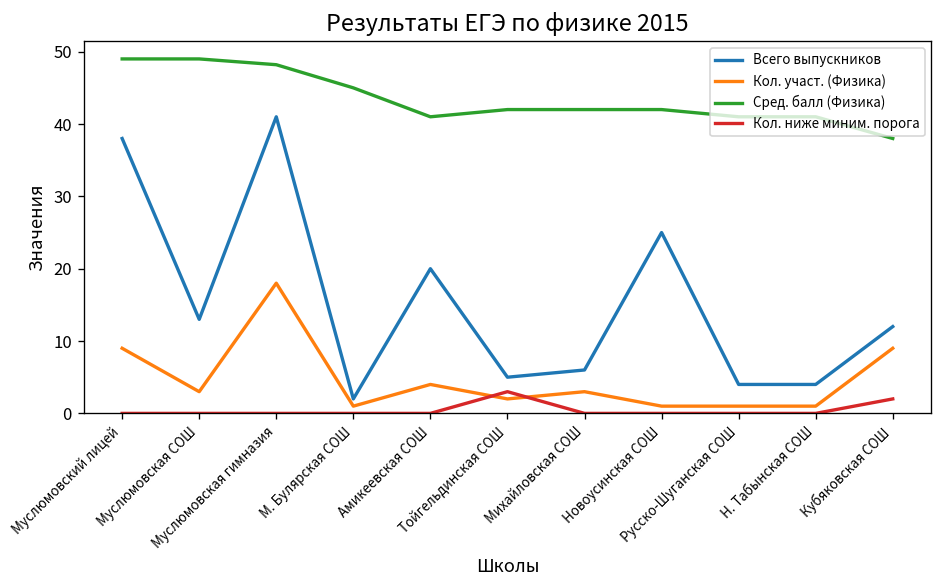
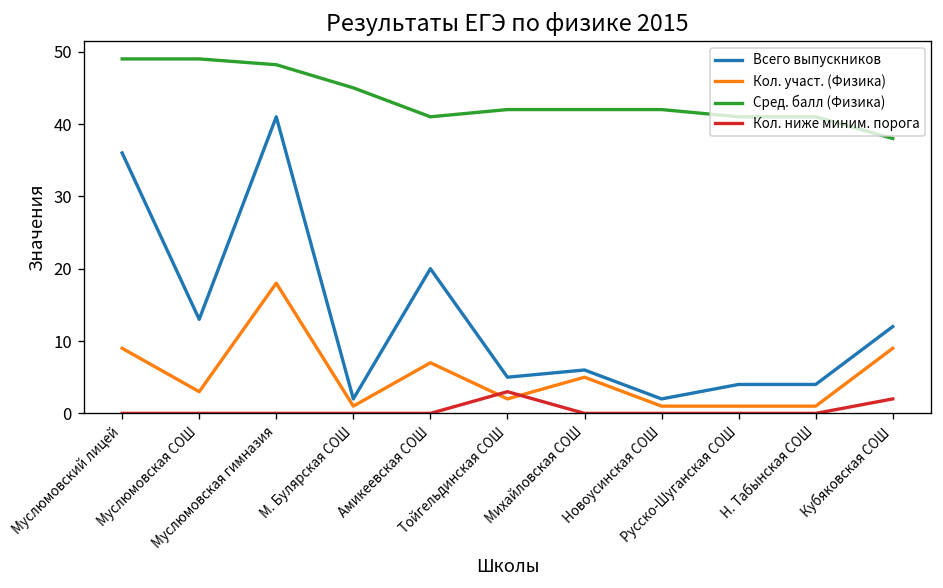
  {
    "Всего выпускников": {
-     "Муслюмовский лицей": 38,
+     "Муслюмовский лицей": 36,
      "Муслюмовская СОШ": 13,
      "Муслюмовская гимназия": 41,
      "М. Булярская СОШ": 2,
      "Амикеевская СОШ": 20,
      "Тойгельдинская СОШ": 5,
      "Михайловская СОШ": 6,
-     "Новоусинская СОШ": 25,
+     "Новоусинская СОШ": 2,
      "Русско-Шуганская СОШ": 4,
      "Н. Табынская СОШ": 4,
      "Кубяковская СОШ": 12
    },
    "Кол. участ. (Физика)": {
      "Муслюмовский лицей": 9,
      "Муслюмовская СОШ": 3,
      "Муслюмовская гимназия": 18,
      "М. Булярская СОШ": 1,
-     "Амикеевская СОШ": 4,
+     "Амикеевская СОШ": 7,
      "Тойгельдинская СОШ": 2,
-     "Михайловская СОШ": 3,
+     "Михайловская СОШ": 5,
      "Новоусинская СОШ": 1,
      "Русско-Шуганская СОШ": 1,
      "Н. Табынская СОШ": 1,
      "Кубяковская СОШ": 9
    },
    "Сред. балл (Физика)": {
      "Муслюмовский лицей": 49,
      "Муслюмовская СОШ": 49,
      "Муслюмовская гимназия": 48,
      "М. Булярская СОШ": 45,
      "Амикеевская СОШ": 41,
      "Тойгельдинская СОШ": 42,
      "Михайловская СОШ": 42,
      "Новоусинская СОШ": 42,
      "Кубяковская СОШ": 38
    },
    "Кол. ниже миним. порога": {
      "Муслюмовский лицей": 0,
      "Муслюмовская СОШ": 0,
      "Муслюмовская гимназия": 0,
      "М. Булярская СОШ": 0,
      "Амикеевская СОШ": 0,
      "Тойгельдинская СОШ": 3,
      "Михайловская СОШ": 0,
      "Новоусинская СОШ": 0,
      "Русско-Шуганская СОШ": 0,
      "Н. Табынская СОШ": 0,
      "Кубяковская СОШ": 2
    }
  }
